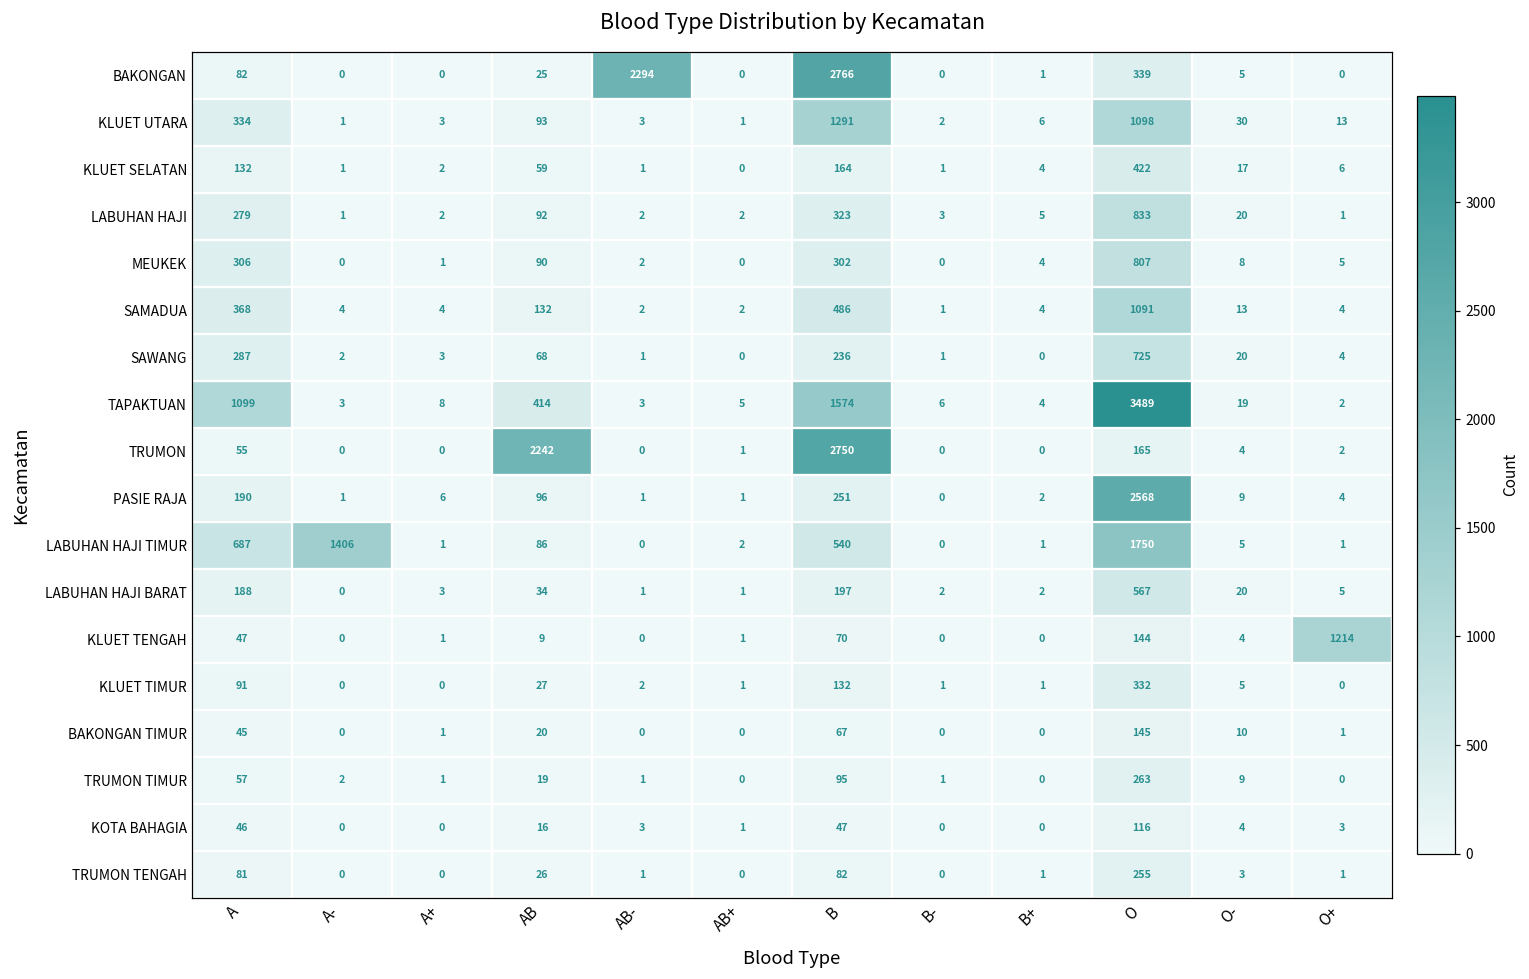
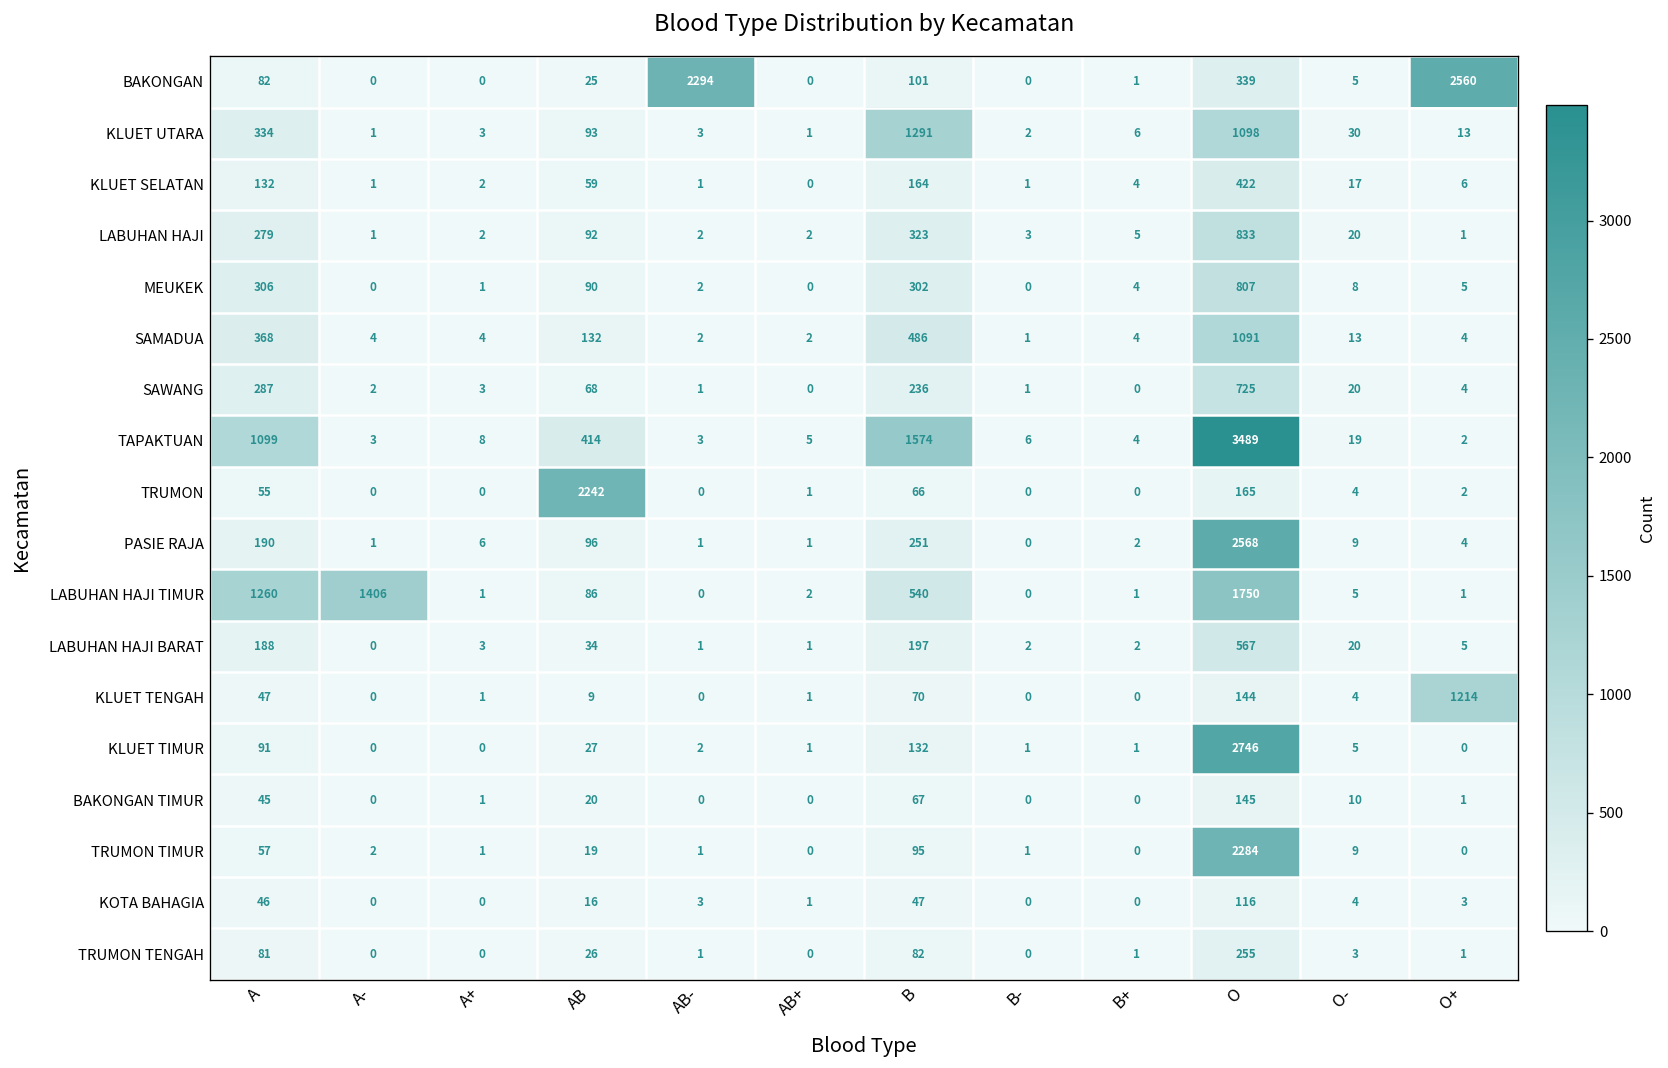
  {
    "BAKONGAN": {
      "A": 82,
      "A-": 0,
      "A+": 0,
      "AB": 25,
      "AB-": 2294,
      "AB+": 0,
-     "B": 2766,
+     "B": 101,
      "B-": 0,
      "B+": 1,
      "O": 339,
      "O-": 5,
-     "O+": 0
+     "O+": 2560
    },
    "TRUMON": {
      "A": 55,
      "A-": 0,
      "A+": 0,
      "AB": 2242,
      "AB-": 0,
      "AB+": 1,
-     "B": 2750,
+     "B": 66,
      "B-": 0,
      "B+": 0,
      "O": 165,
      "O-": 4,
      "O+": 2
    },
    "LABUHAN HAJI TIMUR": {
-     "A": 687,
+     "A": 1260,
      "A-": 1406,
      "A+": 1,
      "AB": 86,
      "AB-": 0,
      "AB+": 2,
      "B": 540,
      "B-": 0,
      "B+": 1,
      "O": 1750,
      "O-": 5,
      "O+": 1
    },
    "KLUET TIMUR": {
      "A": 91,
      "A-": 0,
      "A+": 0,
      "AB": 27,
      "AB-": 2,
      "AB+": 1,
      "B": 132,
      "B-": 1,
      "B+": 1,
-     "O": 332,
+     "O": 2746,
      "O-": 5,
      "O+": 0
    },
    "TRUMON TIMUR": {
      "A": 57,
      "A-": 2,
      "A+": 1,
      "AB": 19,
      "AB-": 1,
      "AB+": 0,
      "B": 95,
      "B-": 1,
      "B+": 0,
-     "O": 263,
+     "O": 2284,
      "O-": 9,
      "O+": 0
    }
  }
